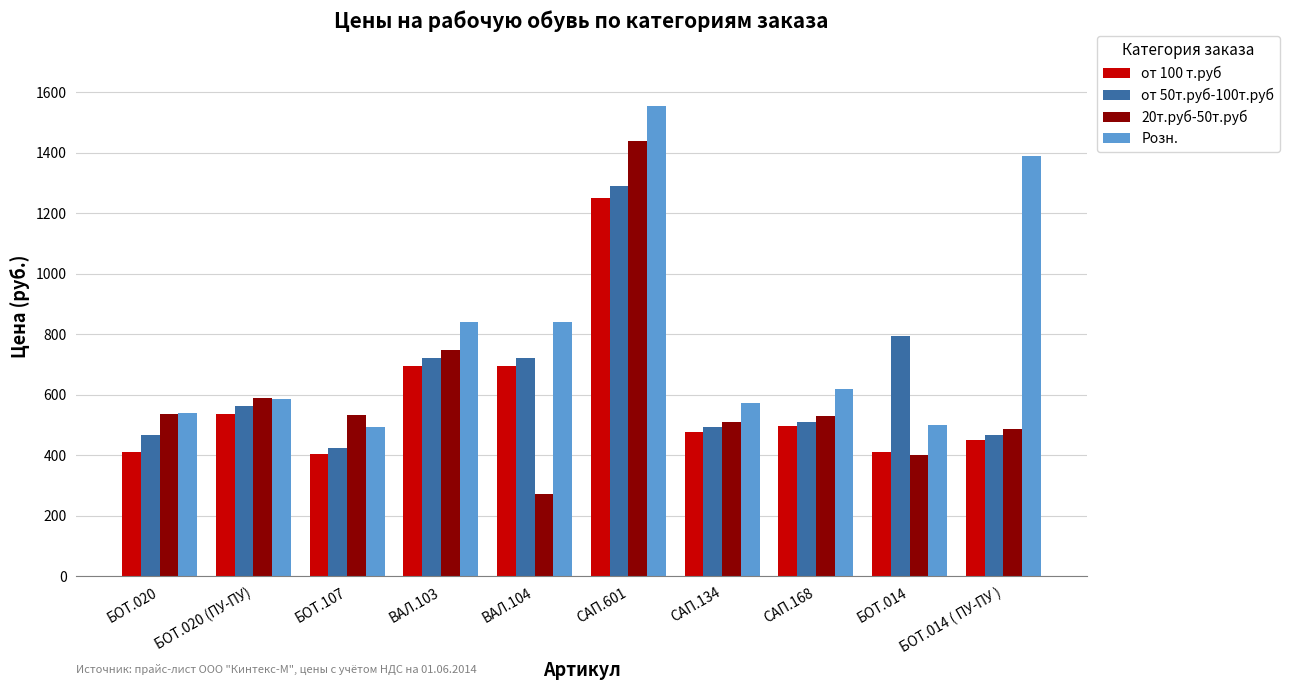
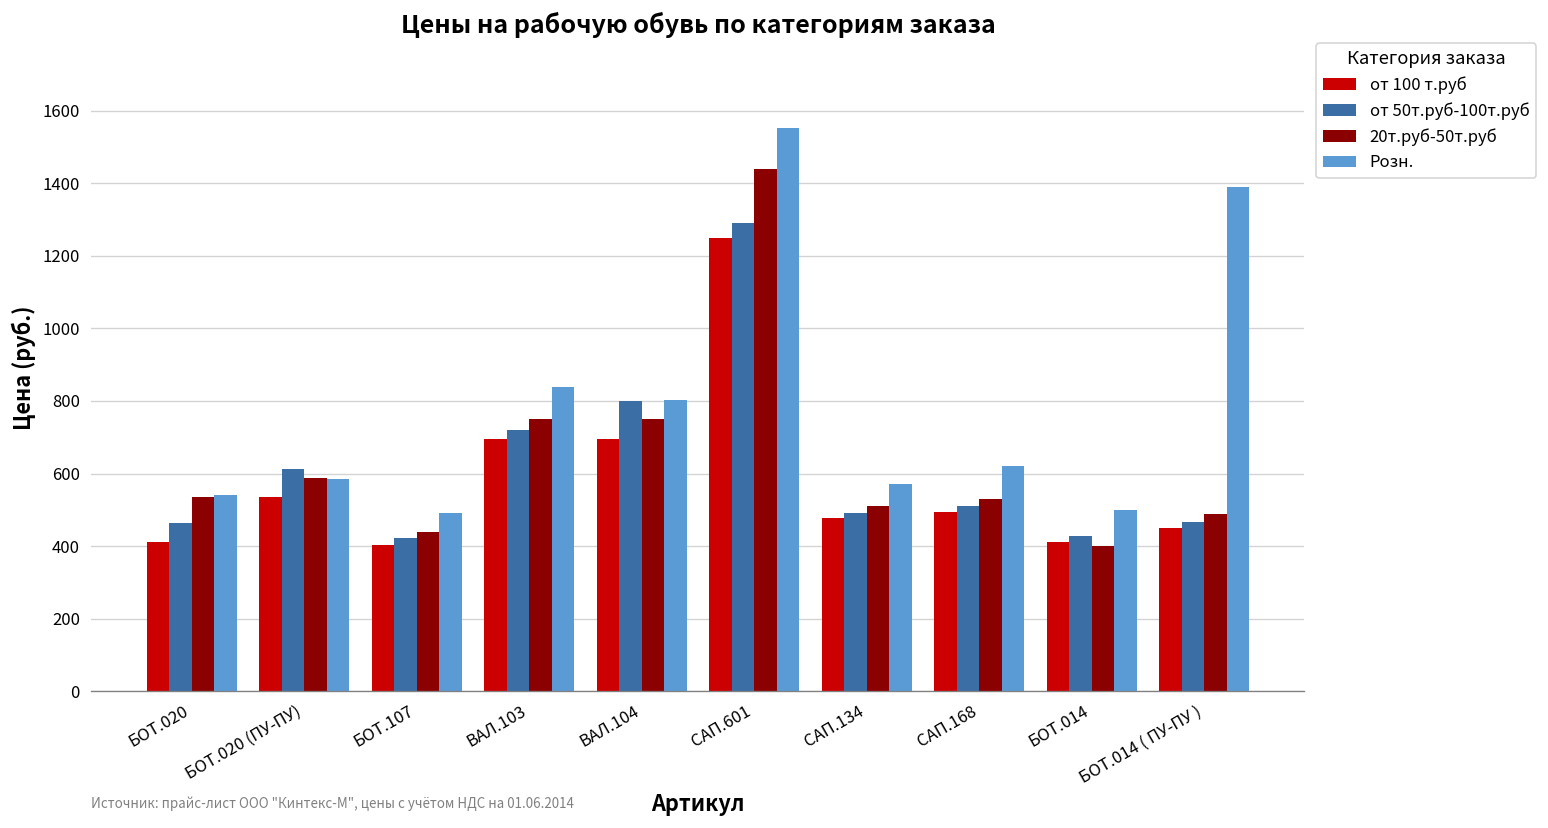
  {
    "от 100 т.руб": {
      "БОТ.020": 410,
      "БОТ.020 (ПУ-ПУ)": 540,
      "БОТ.107": 400,
      "ВАЛ.103": 700,
      "ВАЛ.104": 700,
      "САП.601": 1250,
      "САП.134": 480,
      "САП.168": 500,
      "БОТ.014": 410,
      "БОТ.014 ( ПУ-ПУ )": 450
    },
    "от 50т.руб-100т.руб": {
      "БОТ.020": 470,
-     "БОТ.020 (ПУ-ПУ)": 560,
+     "БОТ.020 (ПУ-ПУ)": 610,
      "БОТ.107": 420,
      "ВАЛ.103": 720,
-     "ВАЛ.104": 720,
+     "ВАЛ.104": 800,
      "САП.601": 1290,
      "САП.134": 490,
      "САП.168": 510,
-     "БОТ.014": 790,
+     "БОТ.014": 430,
      "БОТ.014 ( ПУ-ПУ )": 470
    },
    "20т.руб-50т.руб": {
      "БОТ.020": 540,
      "БОТ.020 (ПУ-ПУ)": 590,
-     "БОТ.107": 530,
+     "БОТ.107": 440,
      "ВАЛ.103": 750,
-     "ВАЛ.104": 270,
+     "ВАЛ.104": 750,
      "САП.601": 1440,
      "САП.134": 510,
      "САП.168": 530,
      "БОТ.014": 400,
      "БОТ.014 ( ПУ-ПУ )": 490
    },
    "Розн.": {
      "БОТ.020": 540,
      "БОТ.020 (ПУ-ПУ)": 580,
      "БОТ.107": 490,
      "ВАЛ.103": 840,
-     "ВАЛ.104": 840,
+     "ВАЛ.104": 800,
      "САП.601": 1550,
      "САП.134": 570,
      "САП.168": 620,
      "БОТ.014": 500,
      "БОТ.014 ( ПУ-ПУ )": 1390
    }
  }
